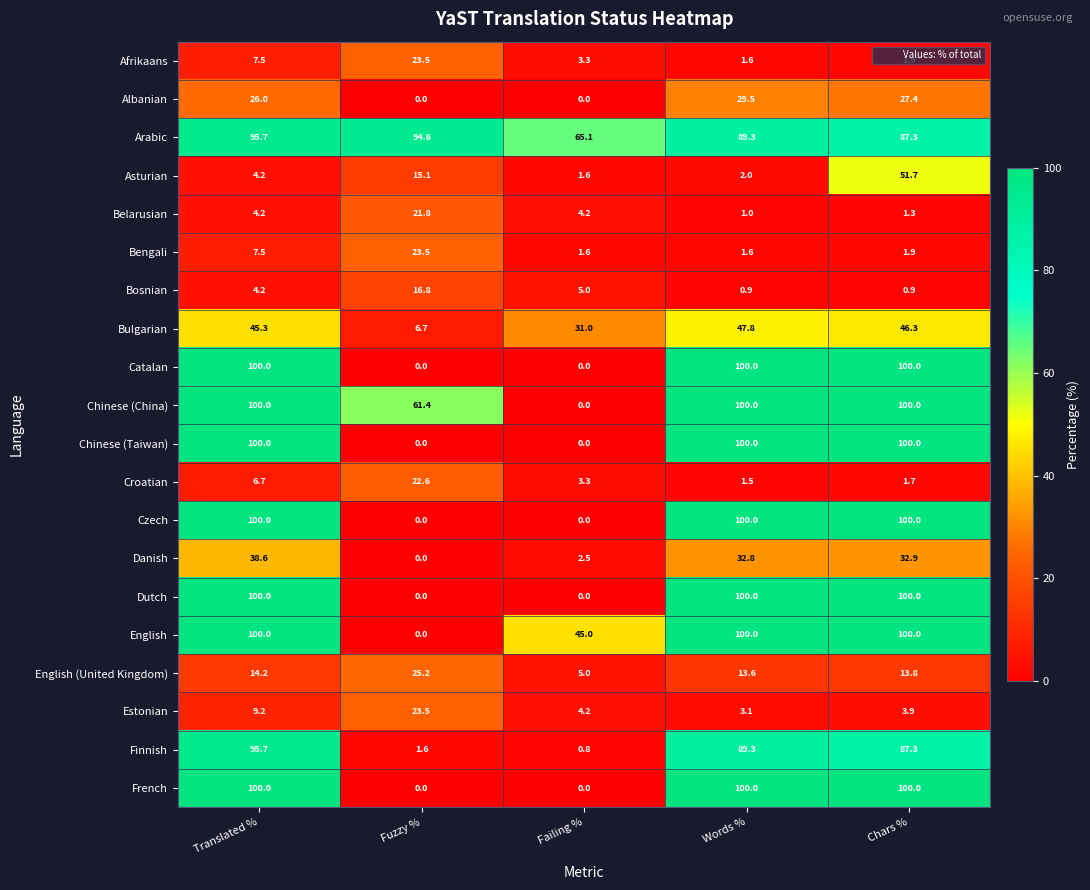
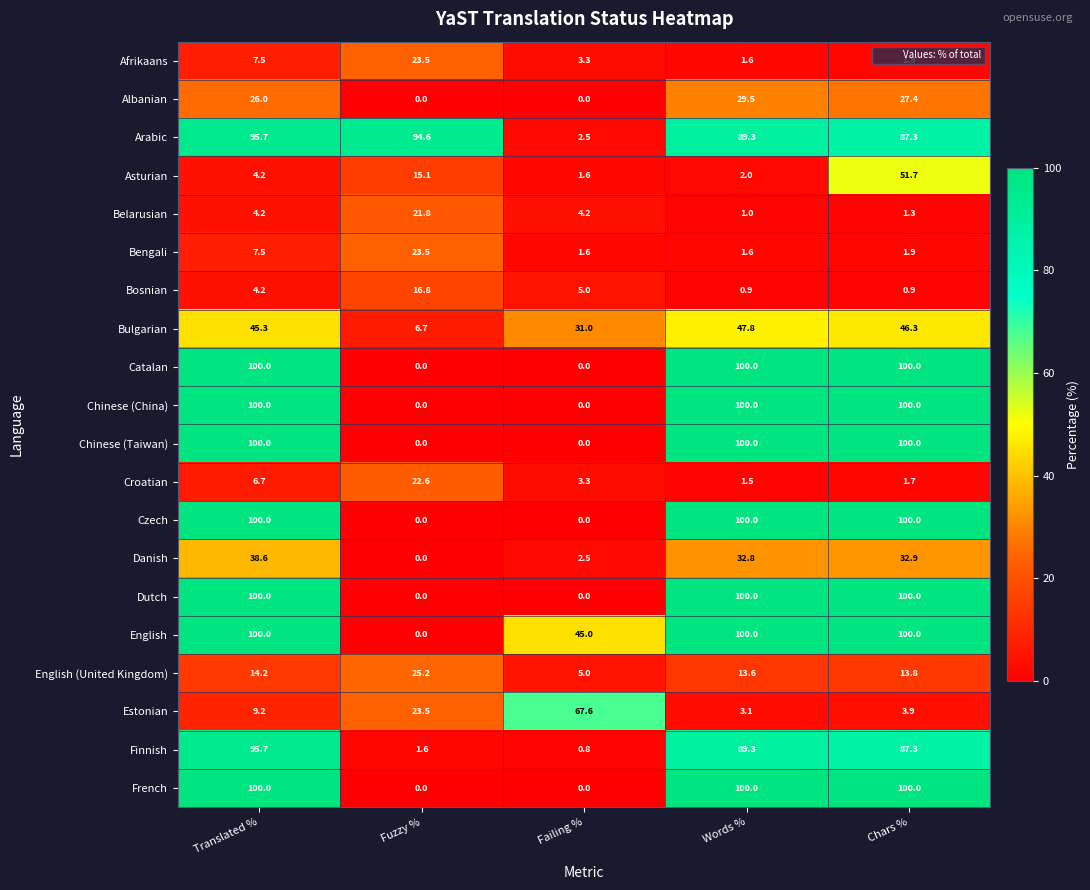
  {
    "Afrikaans": {
      "Translated %": 7.5,
      "Fuzzy %": 23.5,
      "Failing %": 3.3,
      "Words %": 1.6
    },
    "Albanian": {
      "Translated %": 26.0,
      "Fuzzy %": 0.0,
      "Failing %": 0.0,
      "Words %": 29.5,
      "Chars %": 27.4
    },
    "Arabic": {
      "Translated %": 95.7,
      "Fuzzy %": 94.6,
-     "Failing %": 65.1,
+     "Failing %": 2.5,
      "Words %": 89.3,
      "Chars %": 87.3
    },
    "Asturian": {
      "Translated %": 4.2,
      "Fuzzy %": 15.1,
      "Failing %": 1.6,
      "Words %": 2.0,
      "Chars %": 51.7
    },
    "Belarusian": {
      "Translated %": 4.2,
      "Fuzzy %": 21.8,
      "Failing %": 4.2,
      "Words %": 1.0,
      "Chars %": 1.3
    },
    "Bengali": {
      "Translated %": 7.5,
      "Fuzzy %": 23.5,
      "Failing %": 1.6,
      "Words %": 1.6,
      "Chars %": 1.9
    },
    "Bosnian": {
      "Translated %": 4.2,
      "Fuzzy %": 16.8,
      "Failing %": 5.0,
      "Words %": 0.9,
      "Chars %": 0.9
    },
    "Bulgarian": {
      "Translated %": 45.3,
      "Fuzzy %": 6.7,
      "Failing %": 31.0,
      "Words %": 47.8,
      "Chars %": 46.3
    },
    "Catalan": {
      "Translated %": 100.0,
      "Fuzzy %": 0.0,
      "Failing %": 0.0,
      "Words %": 100.0,
      "Chars %": 100.0
    },
    "Chinese (China)": {
      "Translated %": 100.0,
-     "Fuzzy %": 61.4,
+     "Fuzzy %": 0.0,
      "Failing %": 0.0,
      "Words %": 100.0,
      "Chars %": 100.0
    },
    "Chinese (Taiwan)": {
      "Translated %": 100.0,
      "Fuzzy %": 0.0,
      "Failing %": 0.0,
      "Words %": 100.0,
      "Chars %": 100.0
    },
    "Croatian": {
      "Translated %": 6.7,
      "Fuzzy %": 22.6,
      "Failing %": 3.3,
      "Words %": 1.5,
      "Chars %": 1.7
    },
    "Czech": {
      "Translated %": 100.0,
      "Fuzzy %": 0.0,
      "Failing %": 0.0,
      "Words %": 100.0,
      "Chars %": 100.0
    },
    "Danish": {
      "Translated %": 38.6,
      "Fuzzy %": 0.0,
      "Failing %": 2.5,
      "Words %": 32.8,
      "Chars %": 32.9
    },
    "Dutch": {
      "Translated %": 100.0,
      "Fuzzy %": 0.0,
      "Failing %": 0.0,
      "Words %": 100.0,
      "Chars %": 100.0
    },
    "English": {
      "Translated %": 100.0,
      "Fuzzy %": 0.0,
      "Failing %": 45.0,
      "Words %": 100.0,
      "Chars %": 100.0
    },
    "English (United Kingdom)": {
      "Translated %": 14.2,
      "Fuzzy %": 25.2,
      "Failing %": 5.0,
      "Words %": 13.6,
      "Chars %": 13.8
    },
    "Estonian": {
      "Translated %": 9.2,
      "Fuzzy %": 23.5,
-     "Failing %": 4.2,
+     "Failing %": 67.6,
      "Words %": 3.1,
      "Chars %": 3.9
    },
    "Finnish": {
      "Translated %": 95.7,
      "Fuzzy %": 1.6,
      "Failing %": 0.8,
      "Words %": 89.3,
      "Chars %": 87.3
    },
    "French": {
      "Translated %": 100.0,
      "Fuzzy %": 0.0,
      "Failing %": 0.0,
      "Words %": 100.0,
      "Chars %": 100.0
    }
  }
